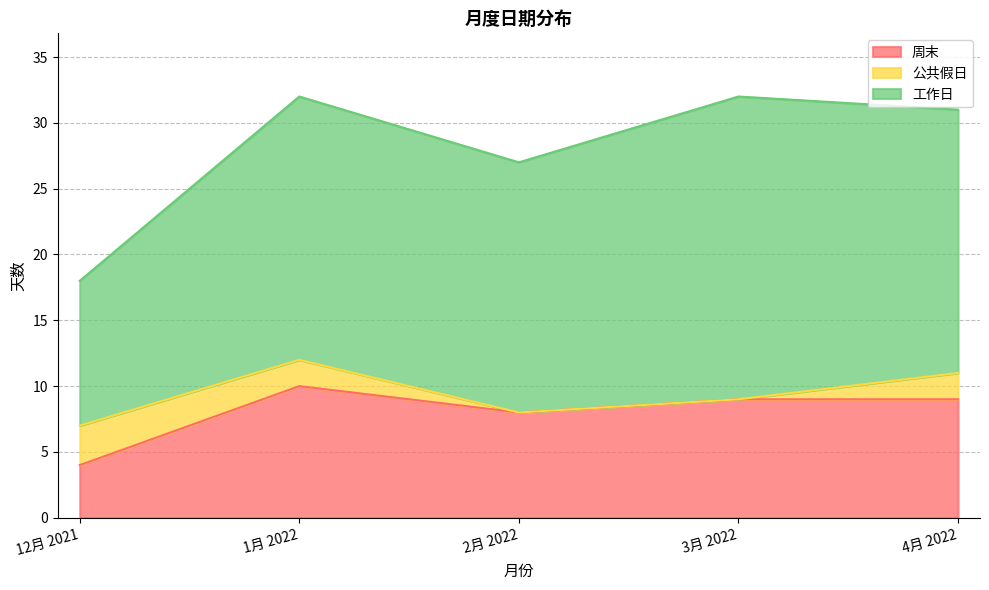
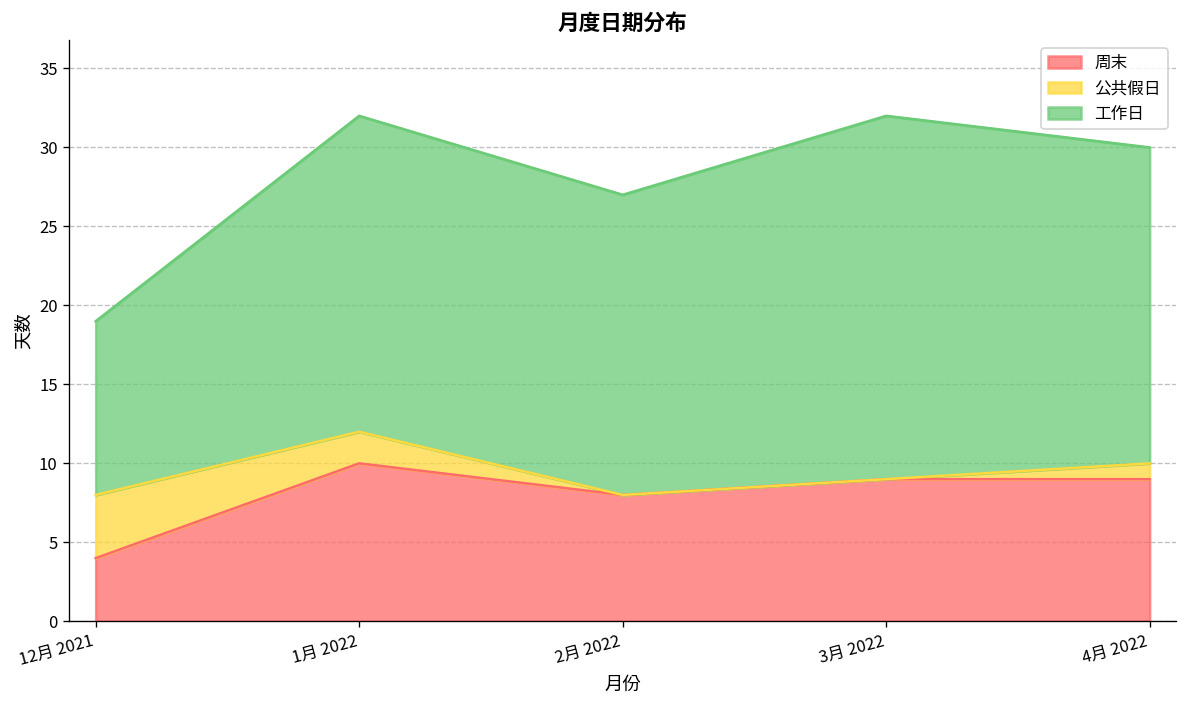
  {
    "周末": {
      "12月 2021": 4,
      "1月 2022": 10,
      "4月 2022": 9
    },
    "公共假日": {
-     "12月 2021": 3,
+     "12月 2021": 4,
      "1月 2022": 2,
-     "4月 2022": 2
+     "4月 2022": 1
    },
    "工作日": {
      "12月 2021": 11,
      "1月 2022": 20,
      "2月 2022": 19,
      "3月 2022": 23,
      "4月 2022": 20
    }
  }
